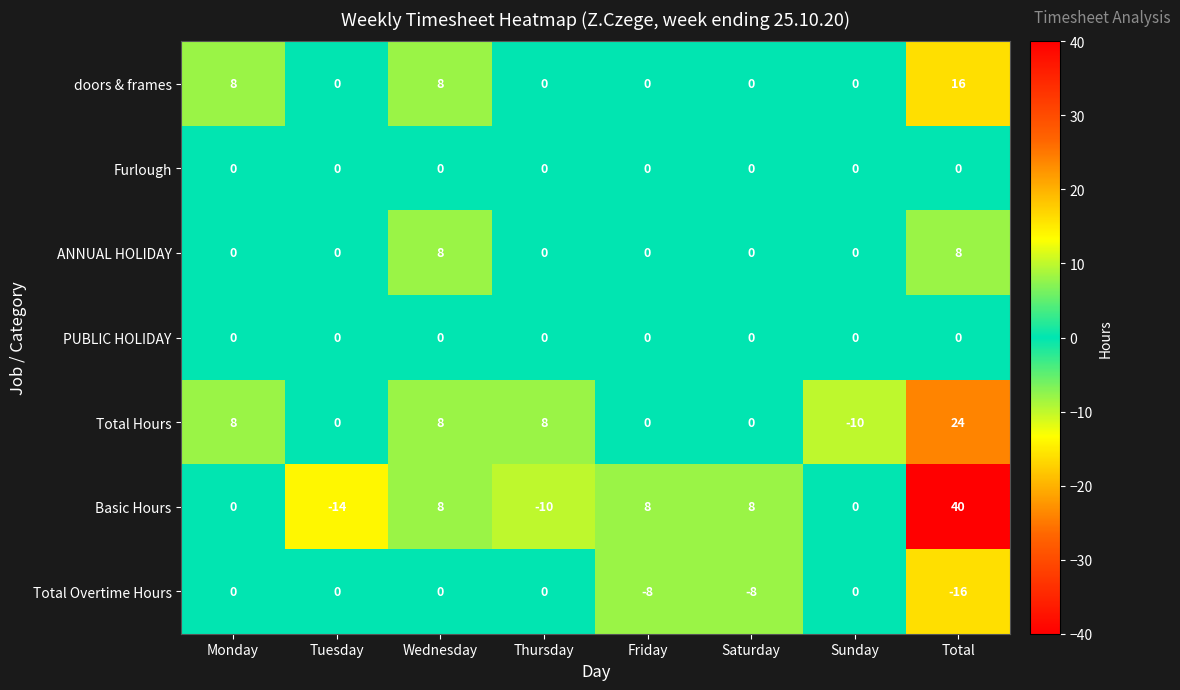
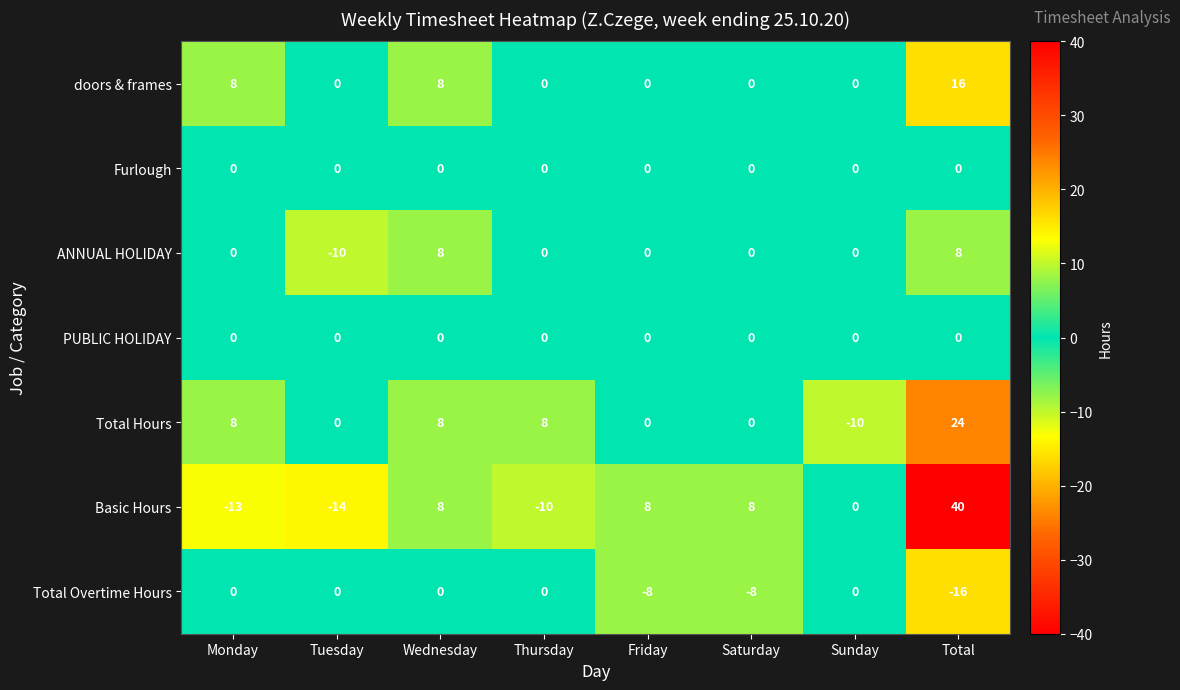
  {
    "doors & frames": {
      "Monday": 8,
      "Tuesday": 0,
      "Wednesday": 8,
      "Thursday": 0,
      "Friday": 0,
      "Saturday": 0,
      "Sunday": 0,
      "Total": 16
    },
    "Furlough": {
      "Monday": 0,
      "Tuesday": 0,
      "Wednesday": 0,
      "Thursday": 0,
      "Friday": 0,
      "Saturday": 0,
      "Sunday": 0,
      "Total": 0
    },
    "ANNUAL HOLIDAY": {
      "Monday": 0,
-     "Tuesday": 0,
+     "Tuesday": -10,
      "Wednesday": 8,
      "Thursday": 0,
      "Friday": 0,
      "Saturday": 0,
      "Sunday": 0,
      "Total": 8
    },
    "PUBLIC HOLIDAY": {
      "Monday": 0,
      "Tuesday": 0,
      "Wednesday": 0,
      "Thursday": 0,
      "Friday": 0,
      "Saturday": 0,
      "Sunday": 0,
      "Total": 0
    },
    "Total Hours": {
      "Monday": 8,
      "Tuesday": 0,
      "Wednesday": 8,
      "Thursday": 8,
      "Friday": 0,
      "Saturday": 0,
      "Sunday": -10,
      "Total": 24
    },
    "Basic Hours": {
-     "Monday": 0,
+     "Monday": -13,
      "Tuesday": -14,
      "Wednesday": 8,
      "Thursday": -10,
      "Friday": 8,
      "Saturday": 8,
      "Sunday": 0,
      "Total": 40
    },
    "Total Overtime Hours": {
      "Monday": 0,
      "Tuesday": 0,
      "Wednesday": 0,
      "Thursday": 0,
      "Friday": -8,
      "Saturday": -8,
      "Sunday": 0,
      "Total": -16
    }
  }
